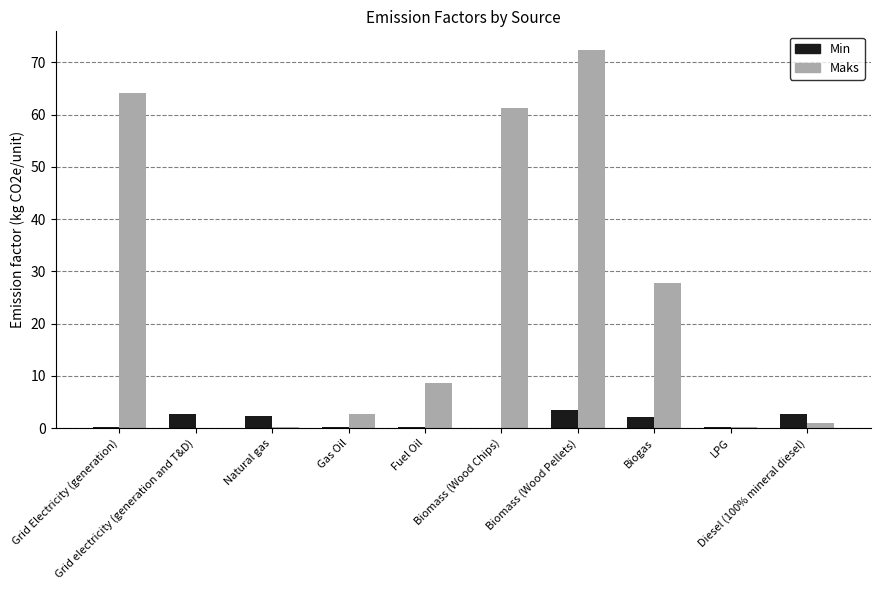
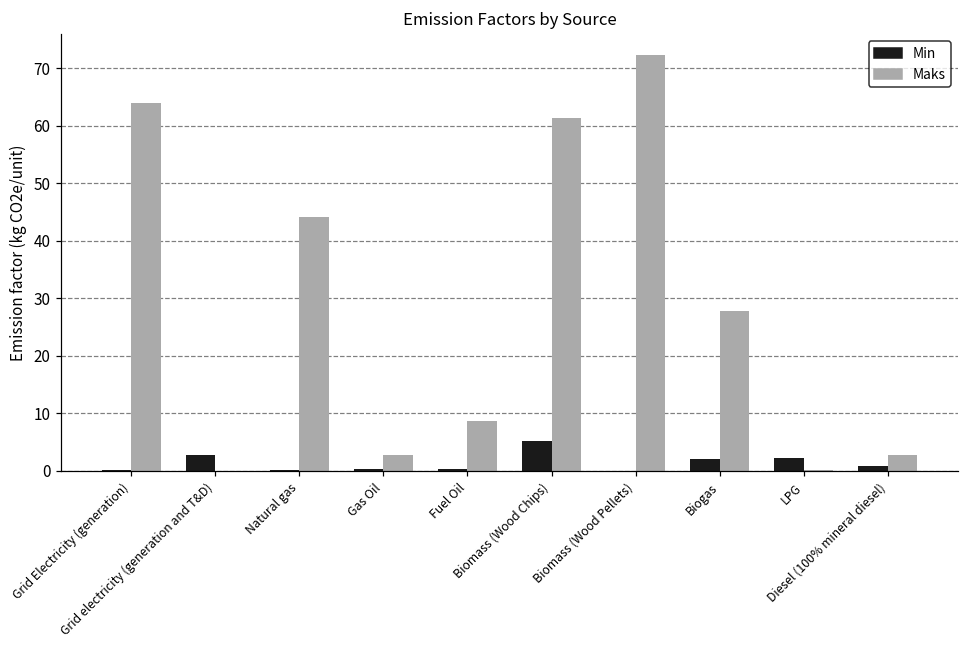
  {
    "Min": {
      "Grid electricity (generation and T&D)": 3,
-     "Natural gas": 2,
-     "Biomass (Wood Chips)": 0,
-     "Biomass (Wood Pellets)": 4,
+     "Natural gas": 0,
+     "Biomass (Wood Chips)": 5,
+     "Biomass (Wood Pellets)": 0,
      "Biogas": 2,
-     "LPG": 0,
-     "Diesel (100% mineral diesel)": 3
+     "LPG": 2,
+     "Diesel (100% mineral diesel)": 1
    },
    "Maks": {
      "Grid Electricity (generation)": 64,
-     "Natural gas": 0,
+     "Natural gas": 44,
      "Gas Oil": 3,
      "Fuel Oil": 9,
      "Biomass (Wood Chips)": 61,
      "Biomass (Wood Pellets)": 72,
      "Biogas": 28,
-     "Diesel (100% mineral diesel)": 1
+     "Diesel (100% mineral diesel)": 3
    }
  }
